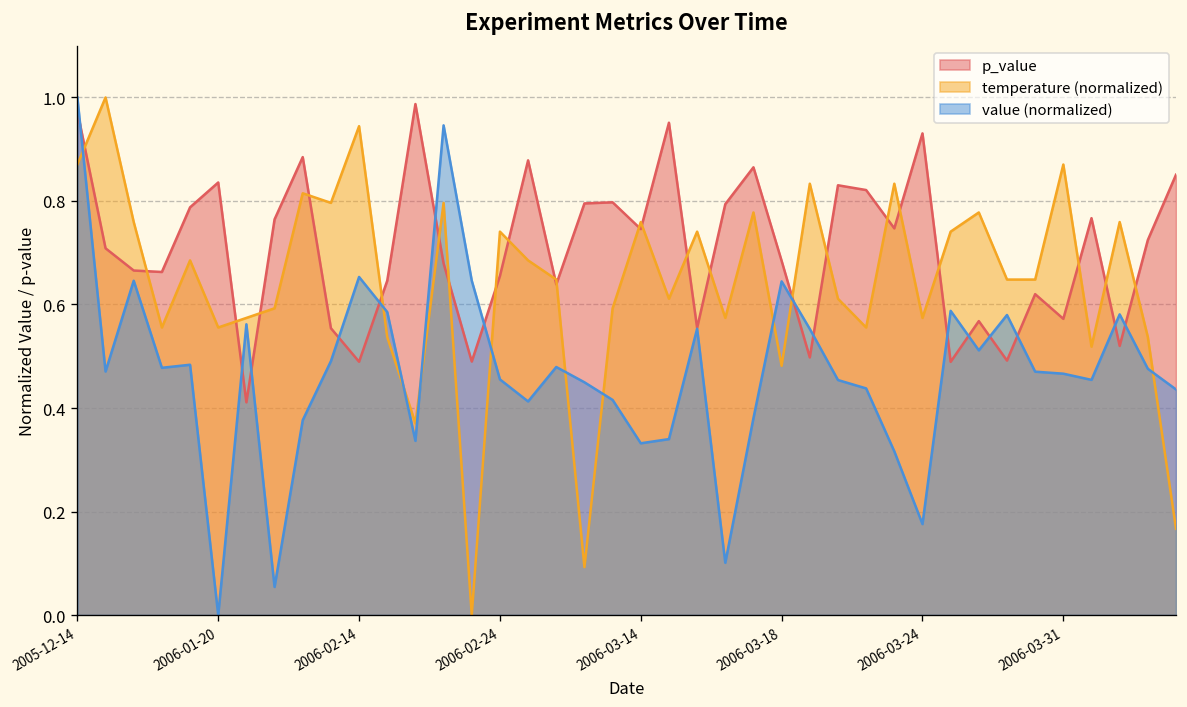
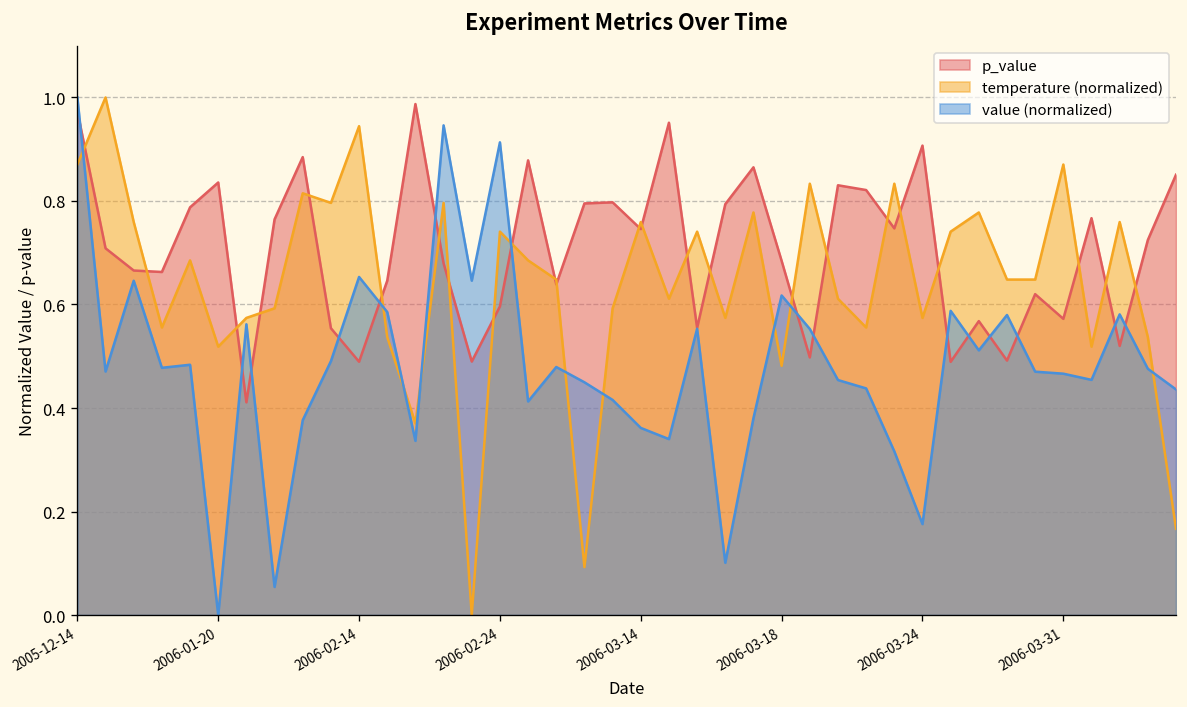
  {
    "p_value": {
      "2005-12-14": 0.97,
      "2006-01-20": 0.84,
-     "2006-02-24": 0.66,
+     "2006-02-24": 0.60,
      "2006-03-14": 0.75,
      "2006-03-18": 0.68,
-     "2006-03-24": 0.93,
+     "2006-03-24": 0.91,
      "2006-03-31": 0.57
    },
    "temperature (normalized)": {
      "2005-12-14": 0.87,
-     "2006-01-20": 0.56,
+     "2006-01-20": 0.52,
      "2006-02-24": 0.74,
      "2006-03-14": 0.76,
      "2006-03-18": 0.48,
      "2006-03-24": 0.57,
      "2006-03-31": 0.87
    },
    "value (normalized)": {
      "2005-12-14": 1.00,
      "2006-01-20": 0.00,
-     "2006-02-24": 0.46,
-     "2006-03-14": 0.33,
-     "2006-03-18": 0.64,
+     "2006-02-24": 0.91,
+     "2006-03-14": 0.36,
+     "2006-03-18": 0.62,
      "2006-03-24": 0.18,
      "2006-03-31": 0.47
    }
  }
